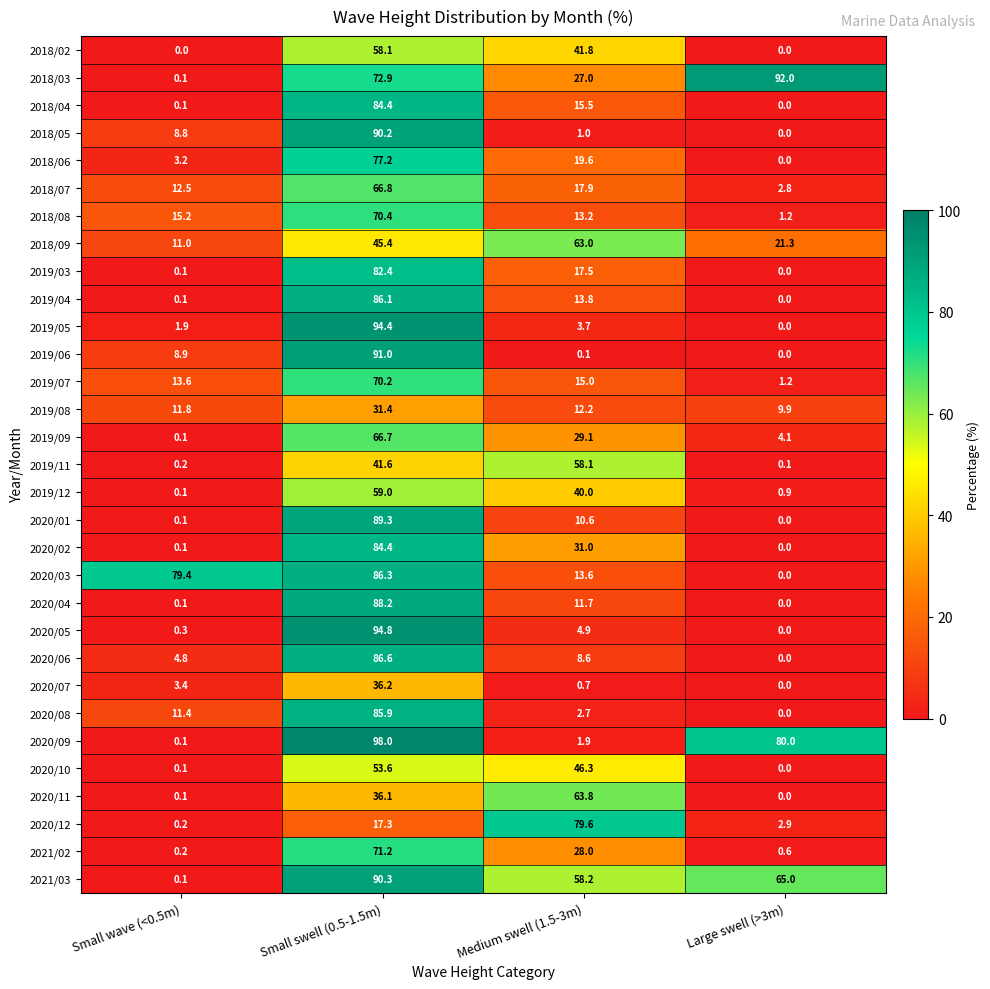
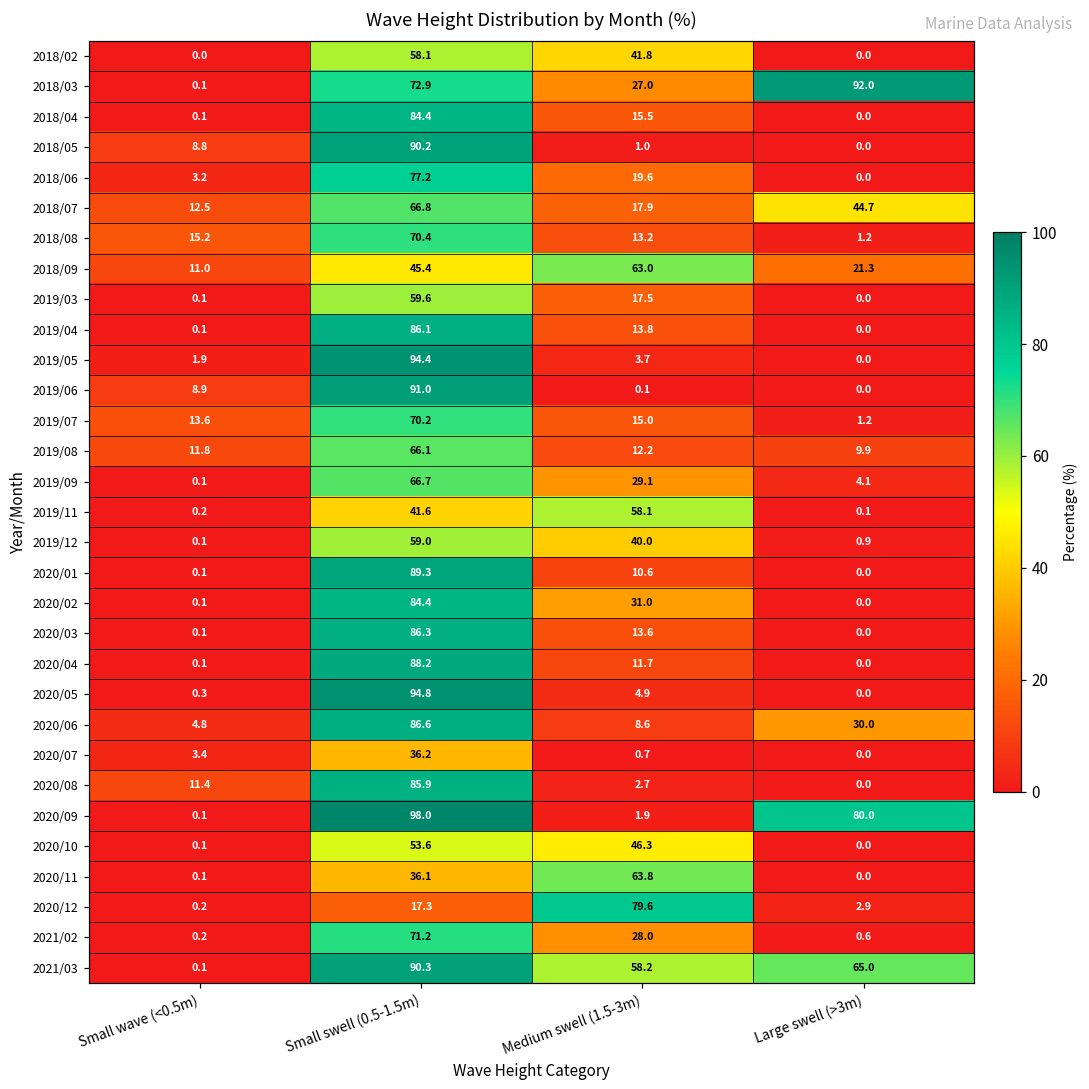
  {
    "2018/02": {
      "Small wave (<0.5m)": 0.0,
      "Small swell (0.5-1.5m)": 58.1,
      "Medium swell (1.5-3m)": 41.8,
      "Large swell (>3m)": 0.0
    },
    "2018/03": {
      "Small wave (<0.5m)": 0.1,
      "Small swell (0.5-1.5m)": 72.9,
      "Medium swell (1.5-3m)": 27.0,
      "Large swell (>3m)": 92.0
    },
    "2018/04": {
      "Small wave (<0.5m)": 0.1,
      "Small swell (0.5-1.5m)": 84.4,
      "Medium swell (1.5-3m)": 15.5,
      "Large swell (>3m)": 0.0
    },
    "2018/05": {
      "Small wave (<0.5m)": 8.8,
      "Small swell (0.5-1.5m)": 90.2,
      "Medium swell (1.5-3m)": 1.0,
      "Large swell (>3m)": 0.0
    },
    "2018/06": {
      "Small wave (<0.5m)": 3.2,
      "Small swell (0.5-1.5m)": 77.2,
      "Medium swell (1.5-3m)": 19.6,
      "Large swell (>3m)": 0.0
    },
    "2018/07": {
      "Small wave (<0.5m)": 12.5,
      "Small swell (0.5-1.5m)": 66.8,
      "Medium swell (1.5-3m)": 17.9,
-     "Large swell (>3m)": 2.8
+     "Large swell (>3m)": 44.7
    },
    "2018/08": {
      "Small wave (<0.5m)": 15.2,
      "Small swell (0.5-1.5m)": 70.4,
      "Medium swell (1.5-3m)": 13.2,
      "Large swell (>3m)": 1.2
    },
    "2018/09": {
      "Small wave (<0.5m)": 11.0,
      "Small swell (0.5-1.5m)": 45.4,
      "Medium swell (1.5-3m)": 63.0,
      "Large swell (>3m)": 21.3
    },
    "2019/03": {
      "Small wave (<0.5m)": 0.1,
-     "Small swell (0.5-1.5m)": 82.4,
+     "Small swell (0.5-1.5m)": 59.6,
      "Medium swell (1.5-3m)": 17.5,
      "Large swell (>3m)": 0.0
    },
    "2019/04": {
      "Small wave (<0.5m)": 0.1,
      "Small swell (0.5-1.5m)": 86.1,
      "Medium swell (1.5-3m)": 13.8,
      "Large swell (>3m)": 0.0
    },
    "2019/05": {
      "Small wave (<0.5m)": 1.9,
      "Small swell (0.5-1.5m)": 94.4,
      "Medium swell (1.5-3m)": 3.7,
      "Large swell (>3m)": 0.0
    },
    "2019/06": {
      "Small wave (<0.5m)": 8.9,
      "Small swell (0.5-1.5m)": 91.0,
      "Medium swell (1.5-3m)": 0.1,
      "Large swell (>3m)": 0.0
    },
    "2019/07": {
      "Small wave (<0.5m)": 13.6,
      "Small swell (0.5-1.5m)": 70.2,
      "Medium swell (1.5-3m)": 15.0,
      "Large swell (>3m)": 1.2
    },
    "2019/08": {
      "Small wave (<0.5m)": 11.8,
-     "Small swell (0.5-1.5m)": 31.4,
+     "Small swell (0.5-1.5m)": 66.1,
      "Medium swell (1.5-3m)": 12.2,
      "Large swell (>3m)": 9.9
    },
    "2019/09": {
      "Small wave (<0.5m)": 0.1,
      "Small swell (0.5-1.5m)": 66.7,
      "Medium swell (1.5-3m)": 29.1,
      "Large swell (>3m)": 4.1
    },
    "2019/11": {
      "Small wave (<0.5m)": 0.2,
      "Small swell (0.5-1.5m)": 41.6,
      "Medium swell (1.5-3m)": 58.1,
      "Large swell (>3m)": 0.1
    },
    "2019/12": {
      "Small wave (<0.5m)": 0.1,
      "Small swell (0.5-1.5m)": 59.0,
      "Medium swell (1.5-3m)": 40.0,
      "Large swell (>3m)": 0.9
    },
    "2020/01": {
      "Small wave (<0.5m)": 0.1,
      "Small swell (0.5-1.5m)": 89.3,
      "Medium swell (1.5-3m)": 10.6,
      "Large swell (>3m)": 0.0
    },
    "2020/02": {
      "Small wave (<0.5m)": 0.1,
      "Small swell (0.5-1.5m)": 84.4,
      "Medium swell (1.5-3m)": 31.0,
      "Large swell (>3m)": 0.0
    },
    "2020/03": {
-     "Small wave (<0.5m)": 79.4,
+     "Small wave (<0.5m)": 0.1,
      "Small swell (0.5-1.5m)": 86.3,
      "Medium swell (1.5-3m)": 13.6,
      "Large swell (>3m)": 0.0
    },
    "2020/04": {
      "Small wave (<0.5m)": 0.1,
      "Small swell (0.5-1.5m)": 88.2,
      "Medium swell (1.5-3m)": 11.7,
      "Large swell (>3m)": 0.0
    },
    "2020/05": {
      "Small wave (<0.5m)": 0.3,
      "Small swell (0.5-1.5m)": 94.8,
      "Medium swell (1.5-3m)": 4.9,
      "Large swell (>3m)": 0.0
    },
    "2020/06": {
      "Small wave (<0.5m)": 4.8,
      "Small swell (0.5-1.5m)": 86.6,
      "Medium swell (1.5-3m)": 8.6,
-     "Large swell (>3m)": 0.0
+     "Large swell (>3m)": 30.0
    },
    "2020/07": {
      "Small wave (<0.5m)": 3.4,
      "Small swell (0.5-1.5m)": 36.2,
      "Medium swell (1.5-3m)": 0.7,
      "Large swell (>3m)": 0.0
    },
    "2020/08": {
      "Small wave (<0.5m)": 11.4,
      "Small swell (0.5-1.5m)": 85.9,
      "Medium swell (1.5-3m)": 2.7,
      "Large swell (>3m)": 0.0
    },
    "2020/09": {
      "Small wave (<0.5m)": 0.1,
      "Small swell (0.5-1.5m)": 98.0,
      "Medium swell (1.5-3m)": 1.9,
      "Large swell (>3m)": 80.0
    },
    "2020/10": {
      "Small wave (<0.5m)": 0.1,
      "Small swell (0.5-1.5m)": 53.6,
      "Medium swell (1.5-3m)": 46.3,
      "Large swell (>3m)": 0.0
    },
    "2020/11": {
      "Small wave (<0.5m)": 0.1,
      "Small swell (0.5-1.5m)": 36.1,
      "Medium swell (1.5-3m)": 63.8,
      "Large swell (>3m)": 0.0
    },
    "2020/12": {
      "Small wave (<0.5m)": 0.2,
      "Small swell (0.5-1.5m)": 17.3,
      "Medium swell (1.5-3m)": 79.6,
      "Large swell (>3m)": 2.9
    },
    "2021/02": {
      "Small wave (<0.5m)": 0.2,
      "Small swell (0.5-1.5m)": 71.2,
      "Medium swell (1.5-3m)": 28.0,
      "Large swell (>3m)": 0.6
    },
    "2021/03": {
      "Small wave (<0.5m)": 0.1,
      "Small swell (0.5-1.5m)": 90.3,
      "Medium swell (1.5-3m)": 58.2,
      "Large swell (>3m)": 65.0
    }
  }
